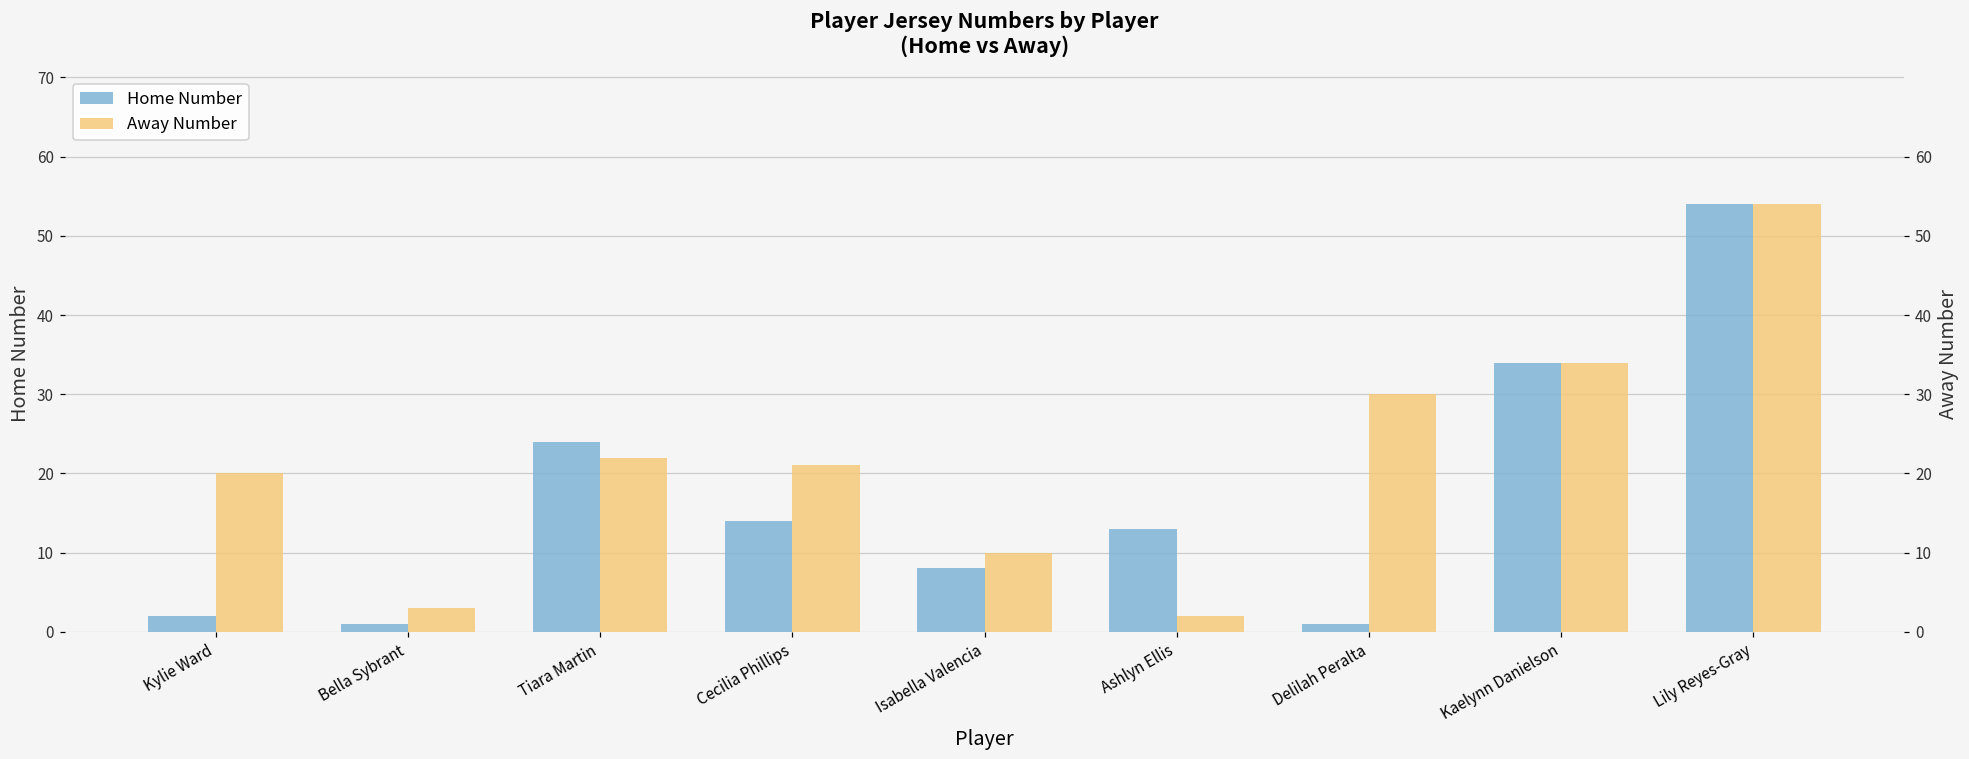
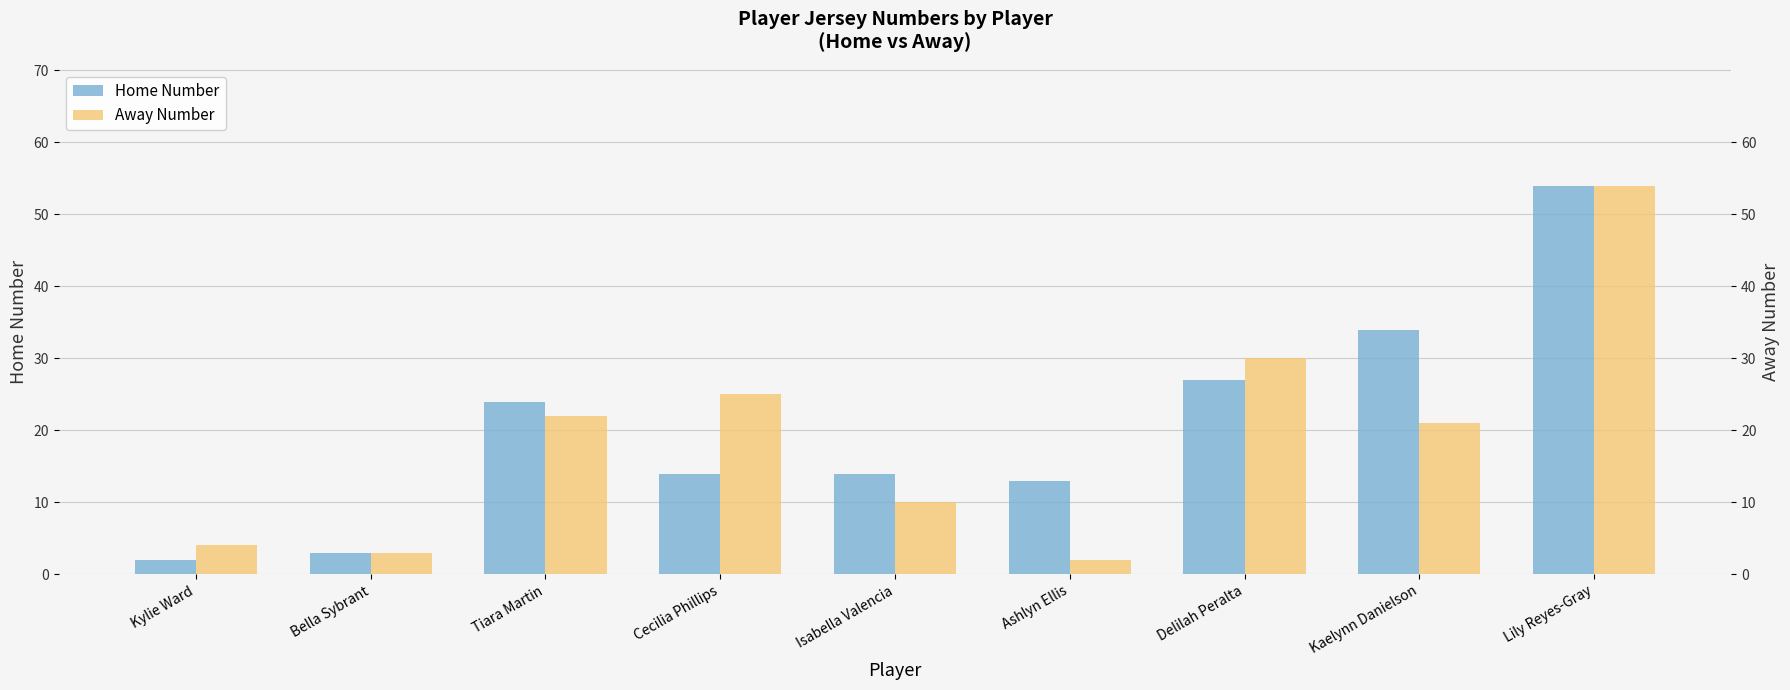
  {
    "Home Number": {
      "Kylie Ward": 2,
-     "Bella Sybrant": 1,
+     "Bella Sybrant": 3,
      "Tiara Martin": 24,
      "Cecilia Phillips": 14,
-     "Isabella Valencia": 8,
+     "Isabella Valencia": 14,
      "Ashlyn Ellis": 13,
-     "Delilah Peralta": 1,
+     "Delilah Peralta": 27,
      "Kaelynn Danielson": 34,
      "Lily Reyes-Gray": 54
    },
    "Away Number": {
-     "Kylie Ward": 20,
+     "Kylie Ward": 4,
      "Bella Sybrant": 3,
      "Tiara Martin": 22,
-     "Cecilia Phillips": 21,
+     "Cecilia Phillips": 25,
      "Isabella Valencia": 10,
      "Ashlyn Ellis": 2,
      "Delilah Peralta": 30,
-     "Kaelynn Danielson": 34,
+     "Kaelynn Danielson": 21,
      "Lily Reyes-Gray": 54
    }
  }
